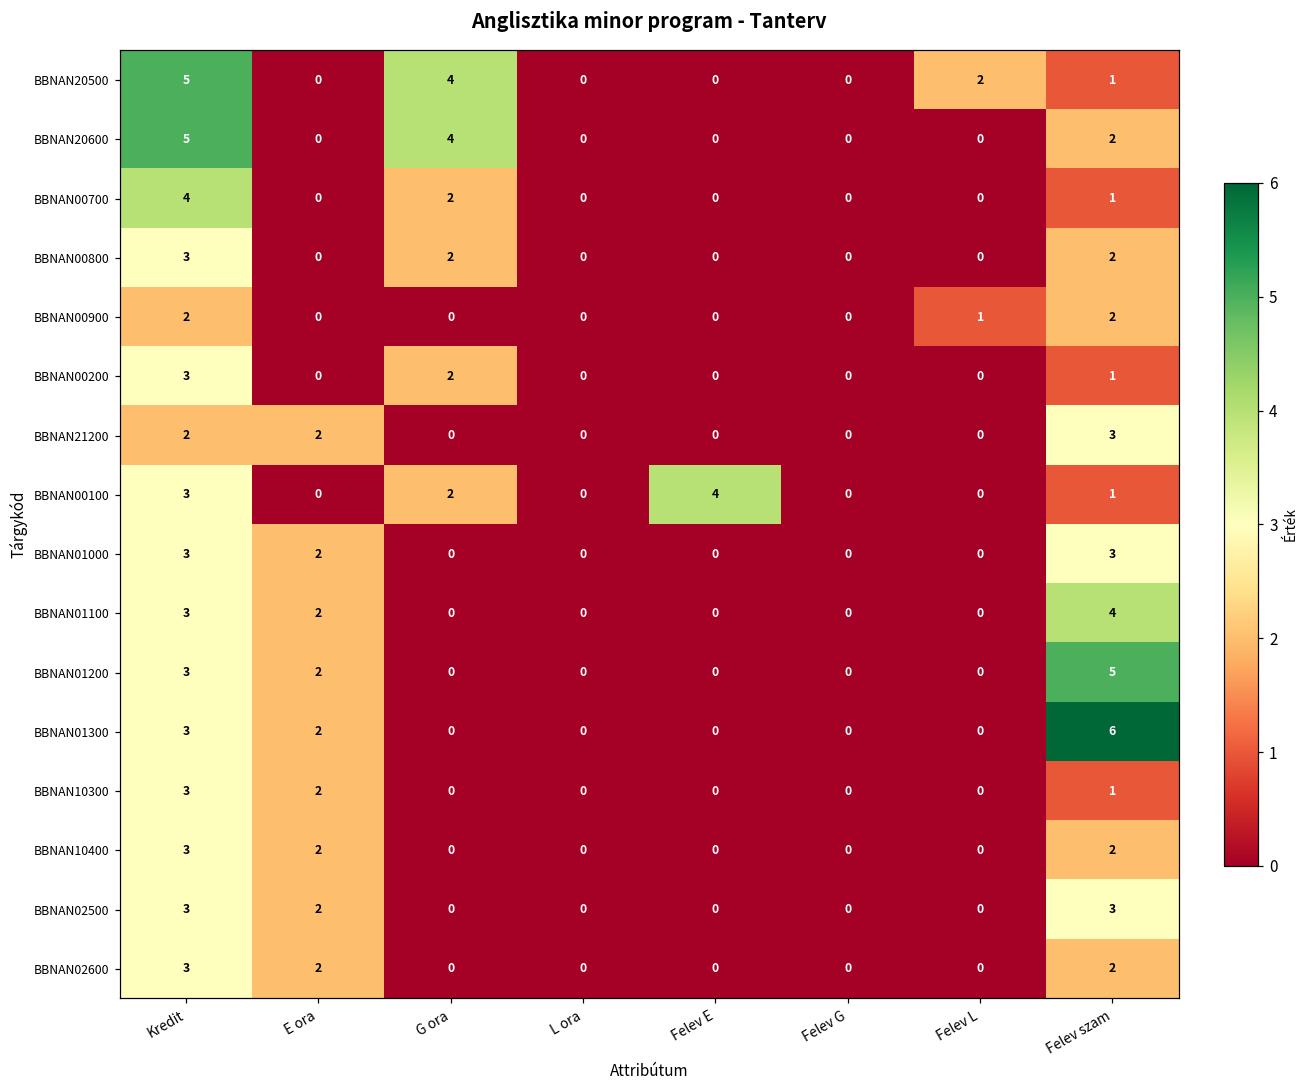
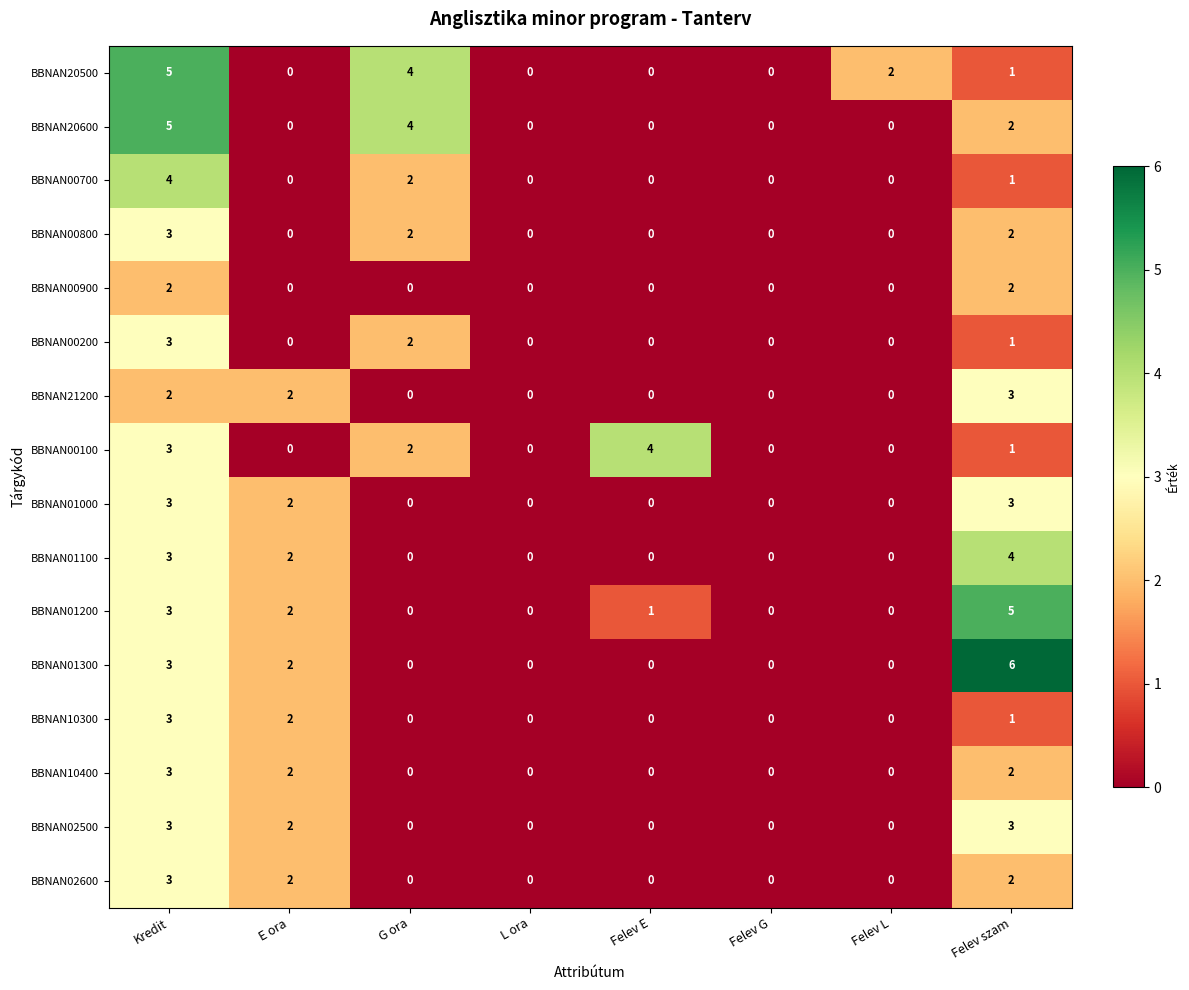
  {
    "BBNAN20500": {
      "Kredit": 5,
      "E ora": 0,
      "G ora": 4,
      "L ora": 0,
      "Felev E": 0,
      "Felev G": 0,
      "Felev L": 2,
      "Felev szam": 1
    },
    "BBNAN20600": {
      "Kredit": 5,
      "E ora": 0,
      "G ora": 4,
      "L ora": 0,
      "Felev E": 0,
      "Felev G": 0,
      "Felev L": 0,
      "Felev szam": 2
    },
    "BBNAN00700": {
      "Kredit": 4,
      "E ora": 0,
      "G ora": 2,
      "L ora": 0,
      "Felev E": 0,
      "Felev G": 0,
      "Felev L": 0,
      "Felev szam": 1
    },
    "BBNAN00800": {
      "Kredit": 3,
      "E ora": 0,
      "G ora": 2,
      "L ora": 0,
      "Felev E": 0,
      "Felev G": 0,
      "Felev L": 0,
      "Felev szam": 2
    },
    "BBNAN00900": {
      "Kredit": 2,
      "E ora": 0,
      "G ora": 0,
      "L ora": 0,
      "Felev E": 0,
      "Felev G": 0,
-     "Felev L": 1,
+     "Felev L": 0,
      "Felev szam": 2
    },
    "BBNAN00200": {
      "Kredit": 3,
      "E ora": 0,
      "G ora": 2,
      "L ora": 0,
      "Felev E": 0,
      "Felev G": 0,
      "Felev L": 0,
      "Felev szam": 1
    },
    "BBNAN21200": {
      "Kredit": 2,
      "E ora": 2,
      "G ora": 0,
      "L ora": 0,
      "Felev E": 0,
      "Felev G": 0,
      "Felev L": 0,
      "Felev szam": 3
    },
    "BBNAN00100": {
      "Kredit": 3,
      "E ora": 0,
      "G ora": 2,
      "L ora": 0,
      "Felev E": 4,
      "Felev G": 0,
      "Felev L": 0,
      "Felev szam": 1
    },
    "BBNAN01000": {
      "Kredit": 3,
      "E ora": 2,
      "G ora": 0,
      "L ora": 0,
      "Felev E": 0,
      "Felev G": 0,
      "Felev L": 0,
      "Felev szam": 3
    },
    "BBNAN01100": {
      "Kredit": 3,
      "E ora": 2,
      "G ora": 0,
      "L ora": 0,
      "Felev E": 0,
      "Felev G": 0,
      "Felev L": 0,
      "Felev szam": 4
    },
    "BBNAN01200": {
      "Kredit": 3,
      "E ora": 2,
      "G ora": 0,
      "L ora": 0,
-     "Felev E": 0,
+     "Felev E": 1,
      "Felev G": 0,
      "Felev L": 0,
      "Felev szam": 5
    },
    "BBNAN01300": {
      "Kredit": 3,
      "E ora": 2,
      "G ora": 0,
      "L ora": 0,
      "Felev E": 0,
      "Felev G": 0,
      "Felev L": 0,
      "Felev szam": 6
    },
    "BBNAN10300": {
      "Kredit": 3,
      "E ora": 2,
      "G ora": 0,
      "L ora": 0,
      "Felev E": 0,
      "Felev G": 0,
      "Felev L": 0,
      "Felev szam": 1
    },
    "BBNAN10400": {
      "Kredit": 3,
      "E ora": 2,
      "G ora": 0,
      "L ora": 0,
      "Felev E": 0,
      "Felev G": 0,
      "Felev L": 0,
      "Felev szam": 2
    },
    "BBNAN02500": {
      "Kredit": 3,
      "E ora": 2,
      "G ora": 0,
      "L ora": 0,
      "Felev E": 0,
      "Felev G": 0,
      "Felev L": 0,
      "Felev szam": 3
    },
    "BBNAN02600": {
      "Kredit": 3,
      "E ora": 2,
      "G ora": 0,
      "L ora": 0,
      "Felev E": 0,
      "Felev G": 0,
      "Felev L": 0,
      "Felev szam": 2
    }
  }
